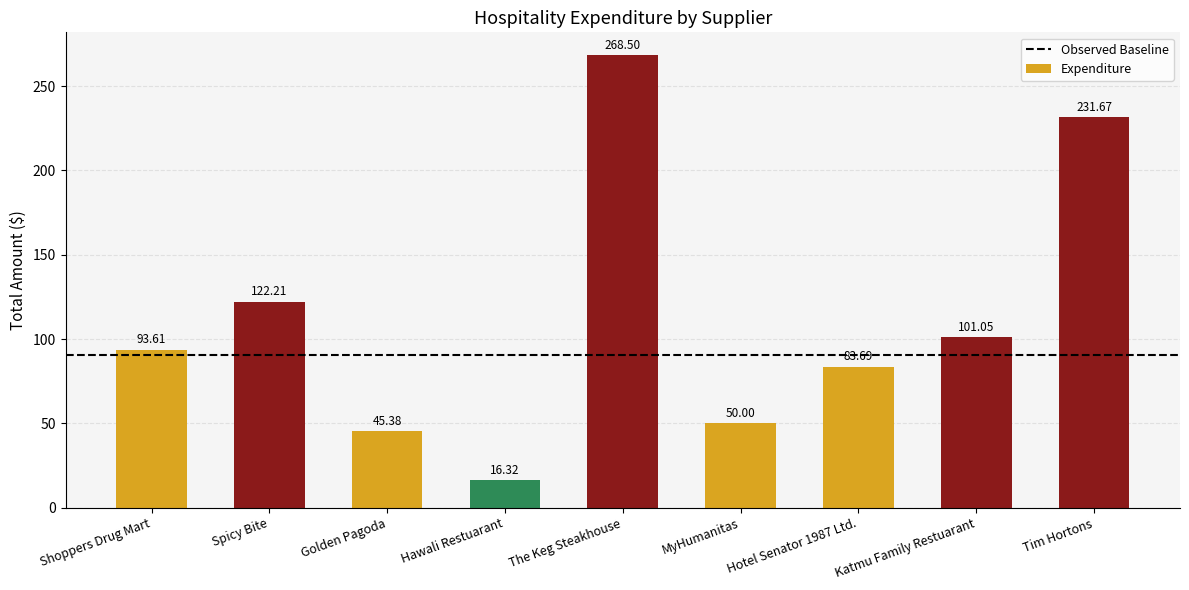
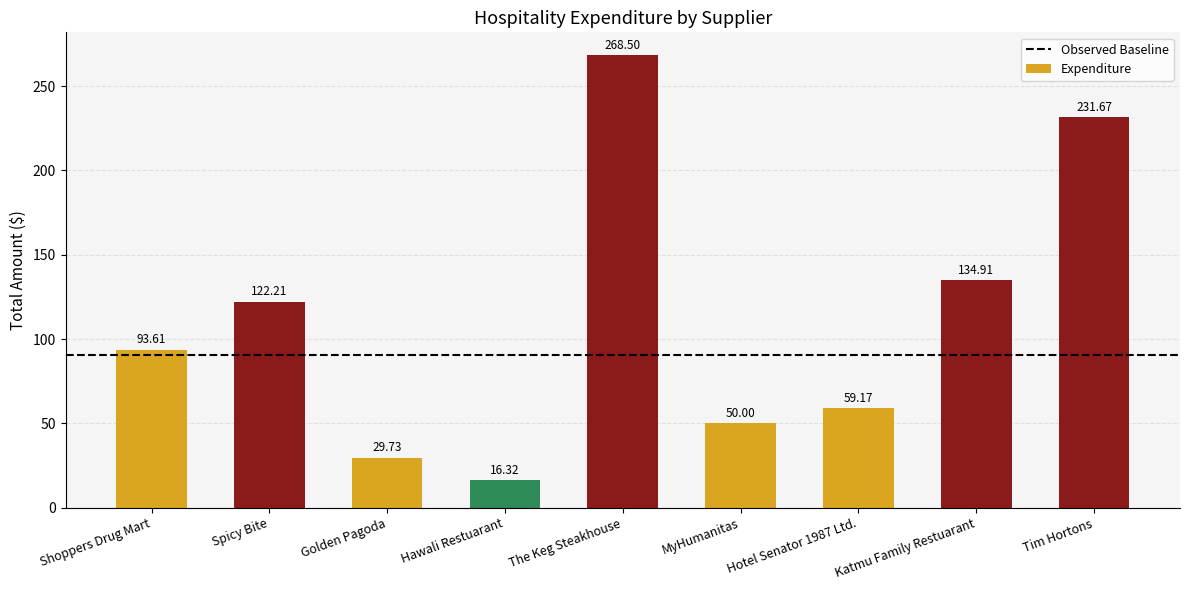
  {
    "Shoppers Drug Mart": 93.61,
    "Spicy Bite": 122.21,
-   "Golden Pagoda": 45.38,
+   "Golden Pagoda": 29.73,
    "Hawali Restuarant": 16.32,
    "The Keg Steakhouse": 268.50,
    "MyHumanitas": 50.00,
-   "Hotel Senator 1987 Ltd.": 83.69,
-   "Katmu Family Restuarant": 101.05,
+   "Hotel Senator 1987 Ltd.": 59.17,
+   "Katmu Family Restuarant": 134.91,
    "Tim Hortons": 231.67
  }
